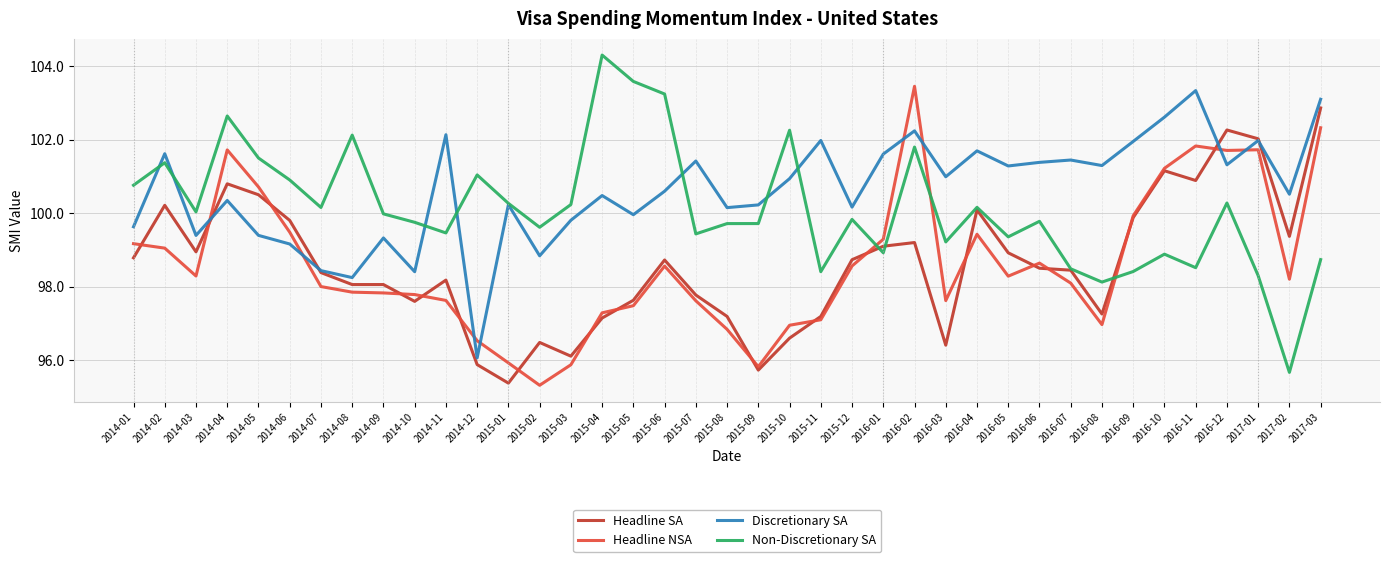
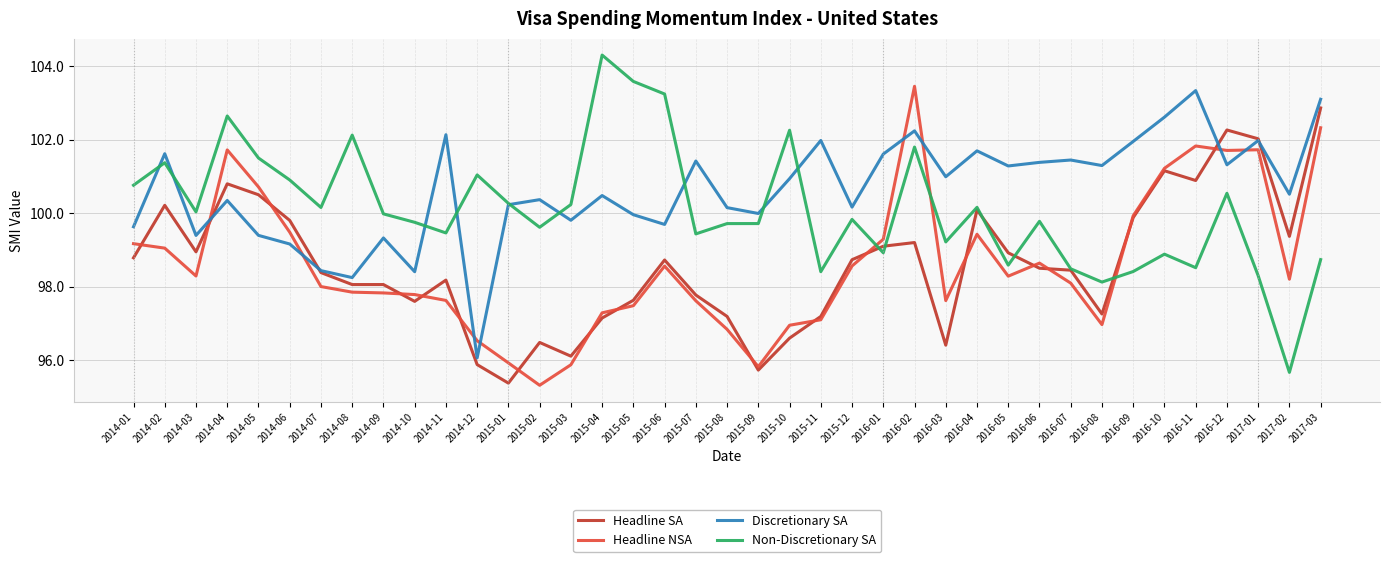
  {
    "Discretionary SA": {
      "2014-01": 99.6,
      "2014-02": 101.6,
      "2014-03": 99.4,
      "2014-04": 100.3,
      "2014-05": 99.4,
      "2014-06": 99.2,
      "2014-08": 98.2,
      "2014-09": 99.3,
      "2014-10": 98.4,
      "2014-11": 102.1,
      "2014-12": 96.1,
-     "2015-02": 98.8,
+     "2015-02": 100.4,
      "2015-03": 99.8,
      "2015-04": 100.5,
      "2015-05": 100.0,
-     "2015-06": 100.6,
+     "2015-06": 99.7,
      "2015-07": 101.4,
      "2015-08": 100.1,
-     "2015-09": 100.2,
+     "2015-09": 100.0,
      "2015-10": 100.9,
      "2015-11": 102.0,
      "2015-12": 100.2,
      "2016-01": 101.6,
      "2016-02": 102.2,
      "2016-03": 101.0,
      "2016-04": 101.7,
      "2016-05": 101.3,
      "2016-06": 101.4,
      "2016-07": 101.4,
      "2016-08": 101.3,
      "2016-09": 101.9,
      "2016-10": 102.6,
      "2016-11": 103.3,
      "2016-12": 101.3,
      "2017-02": 100.5,
      "2017-03": 103.1
    },
    "Non-Discretionary SA": {
      "2014-01": 100.8,
      "2014-02": 101.4,
      "2014-03": 100.0,
      "2014-04": 102.6,
      "2014-05": 101.5,
      "2014-06": 100.9,
      "2014-07": 100.2,
      "2014-08": 102.1,
      "2014-09": 100.0,
      "2014-10": 99.7,
      "2014-11": 99.5,
      "2014-12": 101.0,
      "2015-02": 99.6,
      "2015-03": 100.2,
      "2015-04": 104.3,
      "2015-05": 103.6,
      "2015-06": 103.2,
      "2015-07": 99.4,
      "2015-08": 99.7,
      "2015-09": 99.7,
      "2015-10": 102.3,
      "2015-11": 98.4,
      "2015-12": 99.8,
      "2016-01": 98.9,
      "2016-02": 101.8,
      "2016-03": 99.2,
-     "2016-05": 99.4,
+     "2016-05": 98.6,
      "2016-06": 99.8,
      "2016-08": 98.1,
      "2016-09": 98.4,
      "2016-10": 98.9,
      "2016-11": 98.5,
-     "2016-12": 100.3,
+     "2016-12": 100.5,
      "2017-01": 98.3,
      "2017-02": 95.7,
      "2017-03": 98.7
    }
  }
